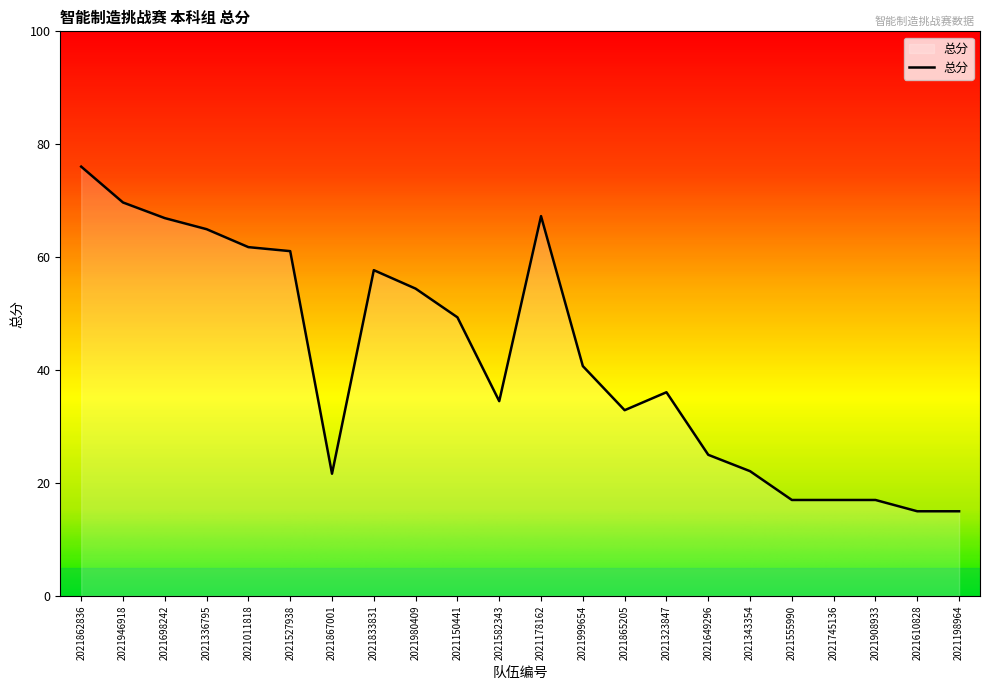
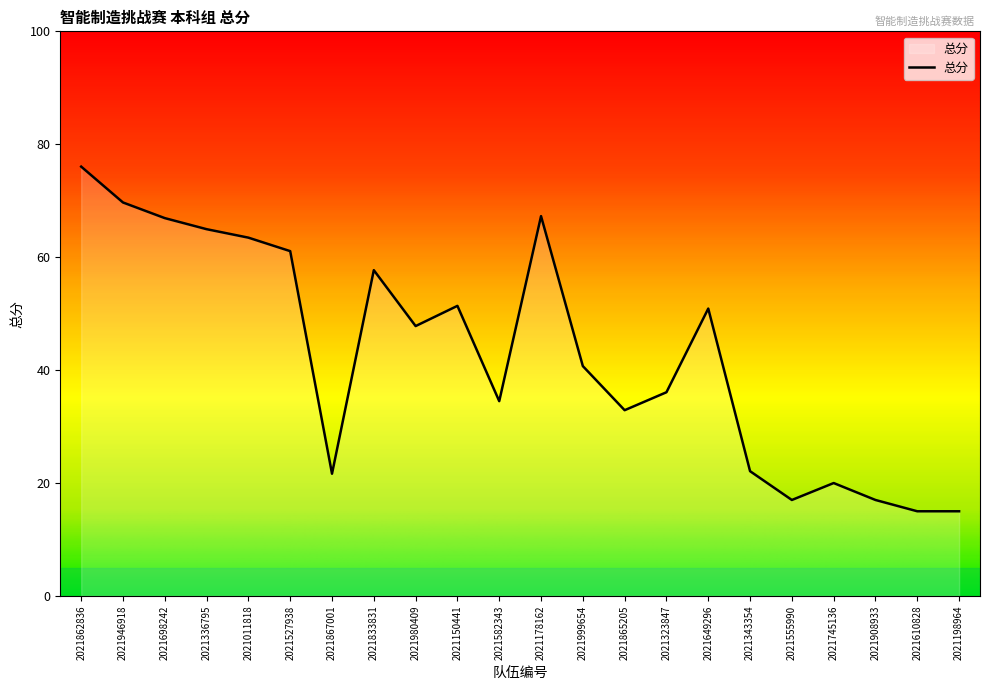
  {
    "2021862836": 76,
    "2021946918": 70,
    "2021698242": 67,
    "2021336795": 65,
-   "2021011818": 62,
+   "2021011818": 63,
    "2021527938": 61,
    "2021867001": 22,
    "2021833831": 58,
-   "2021980409": 54,
-   "2021150441": 49,
+   "2021980409": 48,
+   "2021150441": 51,
    "2021582343": 35,
    "2021178162": 67,
    "2021999654": 41,
    "2021865205": 33,
    "2021323847": 36,
-   "2021649296": 25,
+   "2021649296": 51,
    "2021343354": 22,
    "2021555990": 17,
-   "2021745136": 17,
+   "2021745136": 20,
    "2021908933": 17,
    "2021610828": 15,
    "2021198964": 15
  }
